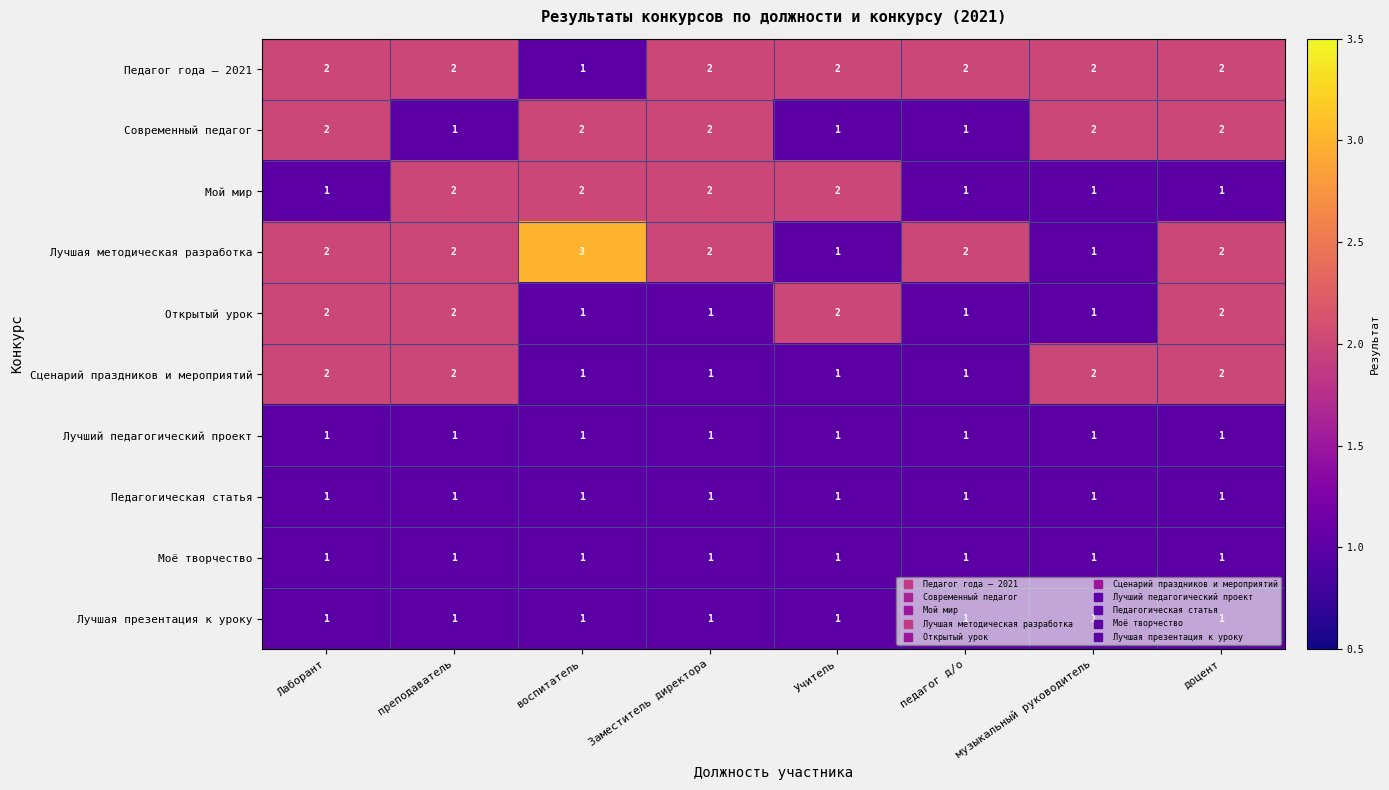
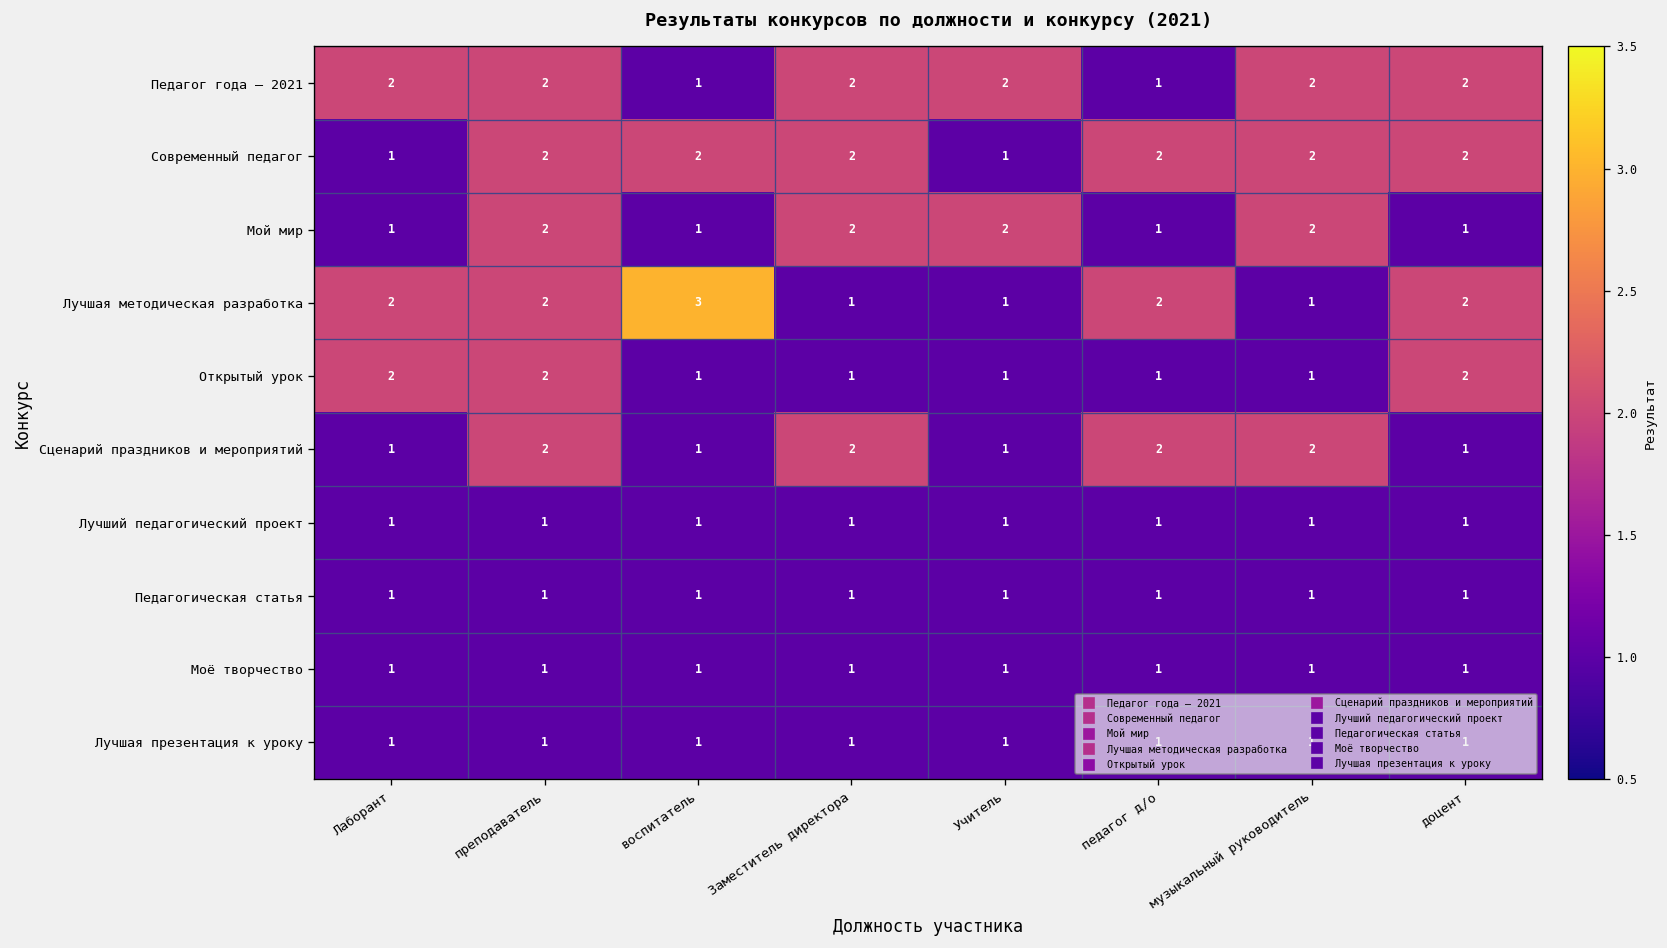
  {
    "Педагог года – 2021": {
      "Лаборант": 2,
      "преподаватель": 2,
      "воспитатель": 1,
      "Заместитель директора": 2,
      "Учитель": 2,
-     "педагог д/о": 2,
+     "педагог д/о": 1,
      "музыкальный руководитель": 2,
      "доцент": 2
    },
    "Современный педагог": {
-     "Лаборант": 2,
-     "преподаватель": 1,
+     "Лаборант": 1,
+     "преподаватель": 2,
      "воспитатель": 2,
      "Заместитель директора": 2,
      "Учитель": 1,
-     "педагог д/о": 1,
+     "педагог д/о": 2,
      "музыкальный руководитель": 2,
      "доцент": 2
    },
    "Мой мир": {
      "Лаборант": 1,
      "преподаватель": 2,
-     "воспитатель": 2,
+     "воспитатель": 1,
      "Заместитель директора": 2,
      "Учитель": 2,
      "педагог д/о": 1,
-     "музыкальный руководитель": 1,
+     "музыкальный руководитель": 2,
      "доцент": 1
    },
    "Лучшая методическая разработка": {
      "Лаборант": 2,
      "преподаватель": 2,
      "воспитатель": 3,
-     "Заместитель директора": 2,
+     "Заместитель директора": 1,
      "Учитель": 1,
      "педагог д/о": 2,
      "музыкальный руководитель": 1,
      "доцент": 2
    },
    "Открытый урок": {
      "Лаборант": 2,
      "преподаватель": 2,
      "воспитатель": 1,
      "Заместитель директора": 1,
-     "Учитель": 2,
+     "Учитель": 1,
      "педагог д/о": 1,
      "музыкальный руководитель": 1,
      "доцент": 2
    },
    "Сценарий праздников и мероприятий": {
-     "Лаборант": 2,
+     "Лаборант": 1,
      "преподаватель": 2,
      "воспитатель": 1,
-     "Заместитель директора": 1,
+     "Заместитель директора": 2,
      "Учитель": 1,
-     "педагог д/о": 1,
+     "педагог д/о": 2,
      "музыкальный руководитель": 2,
-     "доцент": 2
+     "доцент": 1
    },
    "Лучший педагогический проект": {
      "Лаборант": 1,
      "преподаватель": 1,
      "воспитатель": 1,
      "Заместитель директора": 1,
      "Учитель": 1,
      "педагог д/о": 1,
      "музыкальный руководитель": 1,
      "доцент": 1
    },
    "Педагогическая статья": {
      "Лаборант": 1,
      "преподаватель": 1,
      "воспитатель": 1,
      "Заместитель директора": 1,
      "Учитель": 1,
      "педагог д/о": 1,
      "музыкальный руководитель": 1,
      "доцент": 1
    },
    "Моё творчество": {
      "Лаборант": 1,
      "преподаватель": 1,
      "воспитатель": 1,
      "Заместитель директора": 1,
      "Учитель": 1,
      "педагог д/о": 1,
      "музыкальный руководитель": 1,
      "доцент": 1
    },
    "Лучшая презентация к уроку": {
      "Лаборант": 1,
      "преподаватель": 1,
      "воспитатель": 1,
      "Заместитель директора": 1,
      "Учитель": 1
    }
  }
